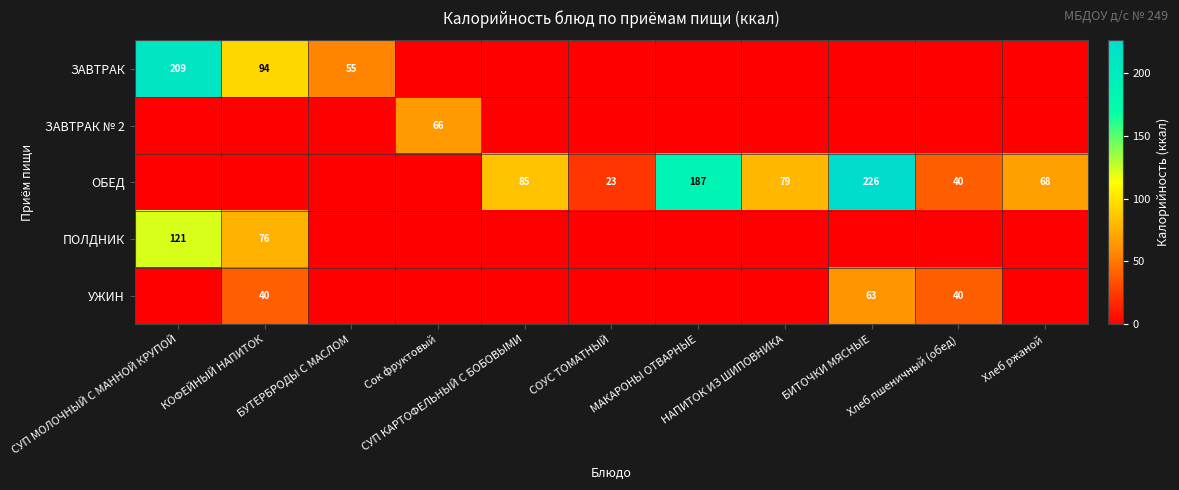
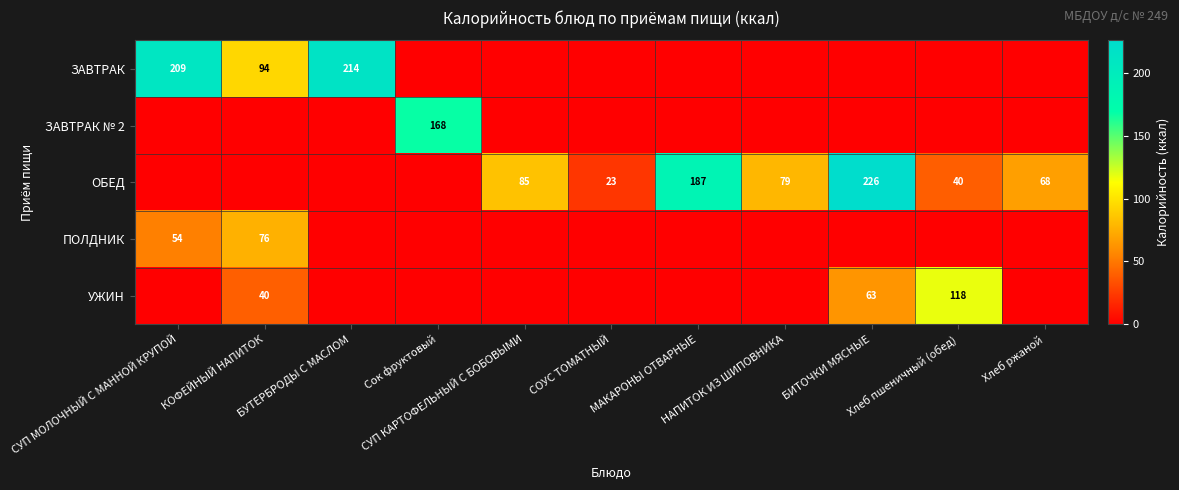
  {
    "ЗАВТРАК": {
      "СУП МОЛОЧНЫЙ С МАННОЙ КРУПОЙ": 209,
      "КОФЕЙНЫЙ НАПИТОК": 94,
-     "БУТЕРБРОДЫ С МАСЛОМ": 55
+     "БУТЕРБРОДЫ С МАСЛОМ": 214
    },
    "ЗАВТРАК № 2": {
-     "Сок фруктовый": 66
+     "Сок фруктовый": 168
    },
    "ОБЕД": {
      "СУП КАРТОФЕЛЬНЫЙ С БОБОВЫМИ": 85,
      "СОУС ТОМАТНЫЙ": 23,
      "МАКАРОНЫ ОТВАРНЫЕ": 187,
      "НАПИТОК ИЗ ШИПОВНИКА": 79,
      "БИТОЧКИ МЯСНЫЕ": 226,
      "Хлеб пшеничный (обед)": 40,
      "Хлеб ржаной": 68
    },
    "ПОЛДНИК": {
-     "СУП МОЛОЧНЫЙ С МАННОЙ КРУПОЙ": 121,
+     "СУП МОЛОЧНЫЙ С МАННОЙ КРУПОЙ": 54,
      "КОФЕЙНЫЙ НАПИТОК": 76
    },
    "УЖИН": {
      "КОФЕЙНЫЙ НАПИТОК": 40,
      "БИТОЧКИ МЯСНЫЕ": 63,
-     "Хлеб пшеничный (обед)": 40
+     "Хлеб пшеничный (обед)": 118
    }
  }
